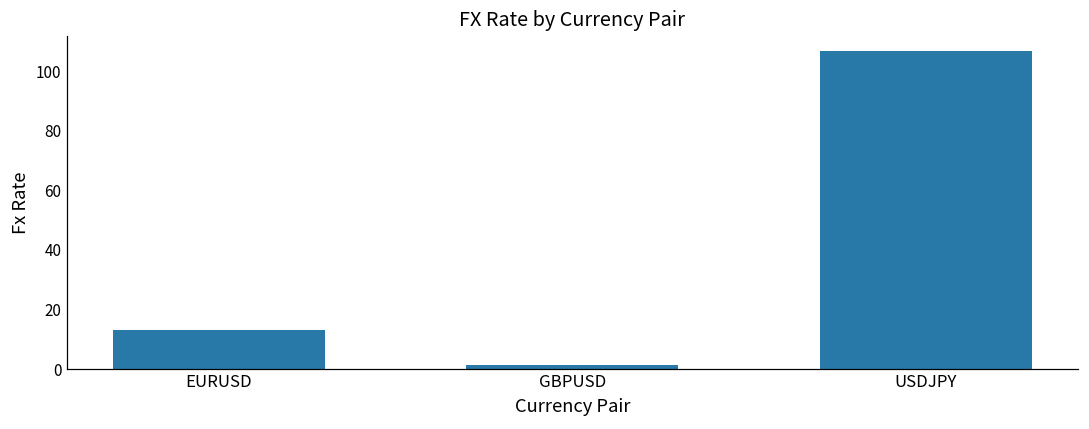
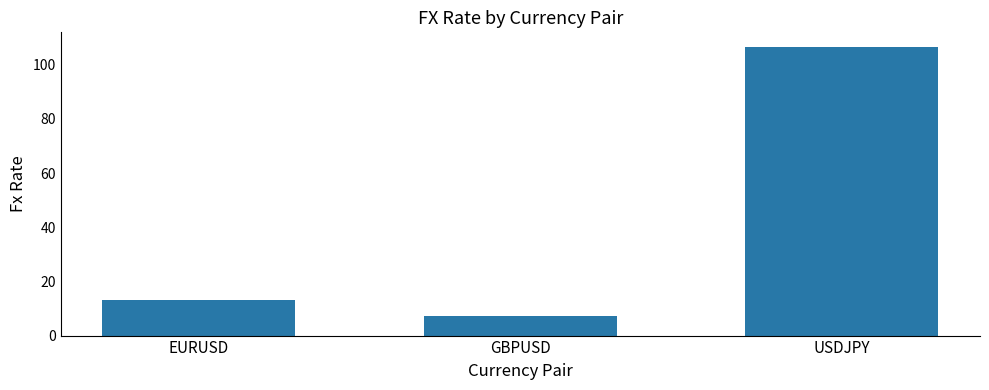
  {
    "EURUSD": 13,
-   "GBPUSD": 1,
+   "GBPUSD": 7,
    "USDJPY": 107
  }
